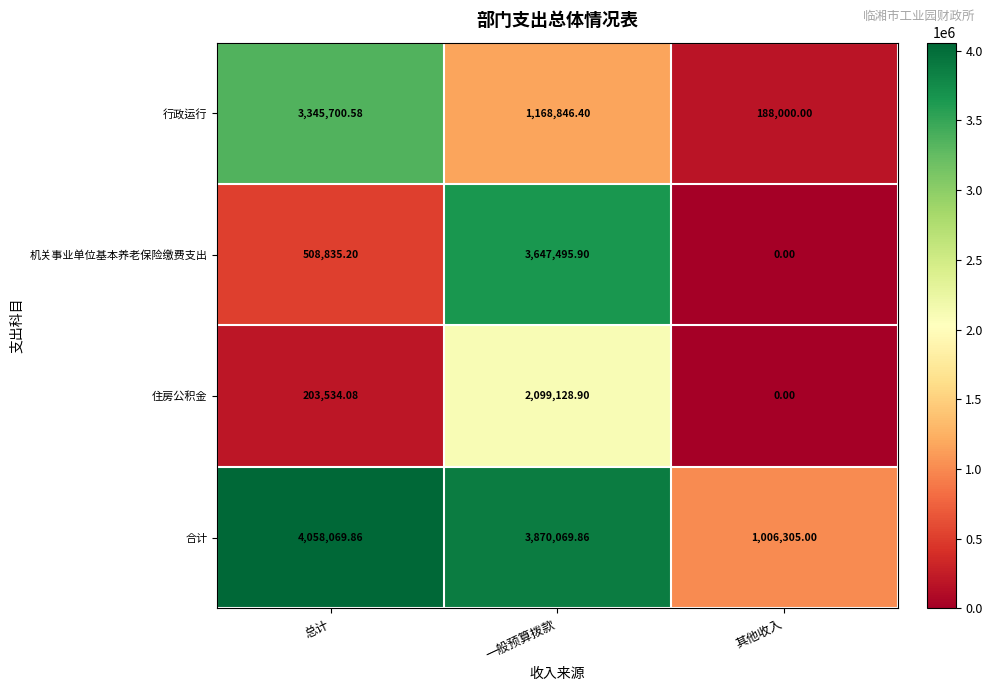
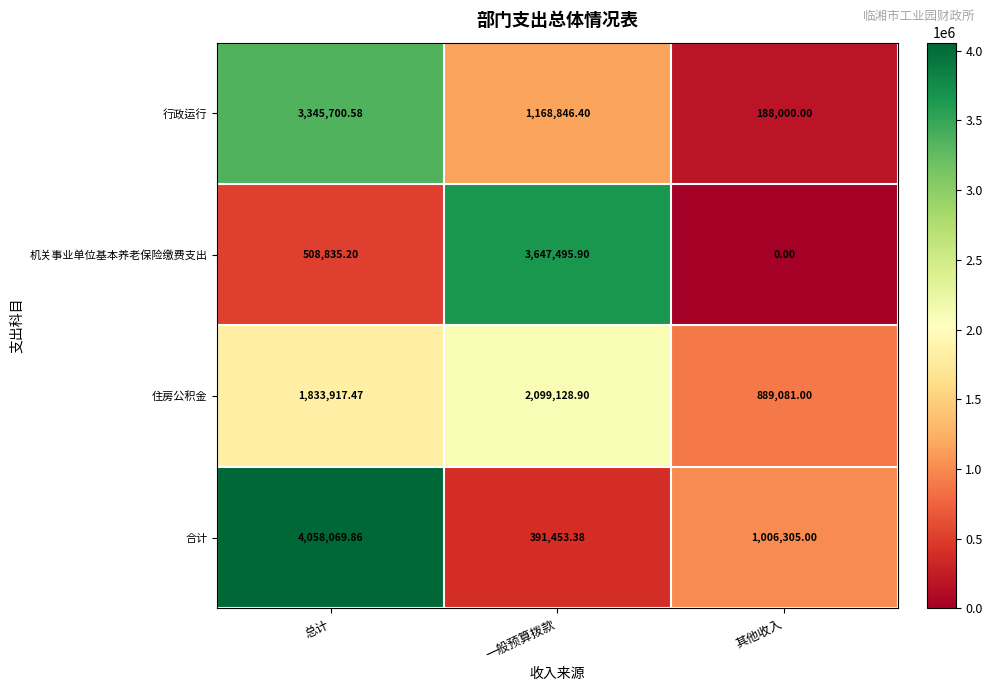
  {
    "行政运行": {
      "总计": "3,345,700.58",
      "一般预算拨款": "1,168,846.40",
      "其他收入": "188,000.00"
    },
    "机关事业单位基本养老保险缴费支出": {
      "总计": "508,835.20",
      "一般预算拨款": "3,647,495.90",
      "其他收入": "0.00"
    },
    "住房公积金": {
-     "总计": "203,534.08",
+     "总计": "1,833,917.47",
      "一般预算拨款": "2,099,128.90",
-     "其他收入": "0.00"
+     "其他收入": "889,081.00"
    },
    "合计": {
      "总计": "4,058,069.86",
-     "一般预算拨款": "3,870,069.86",
+     "一般预算拨款": "391,453.38",
      "其他收入": "1,006,305.00"
    }
  }
